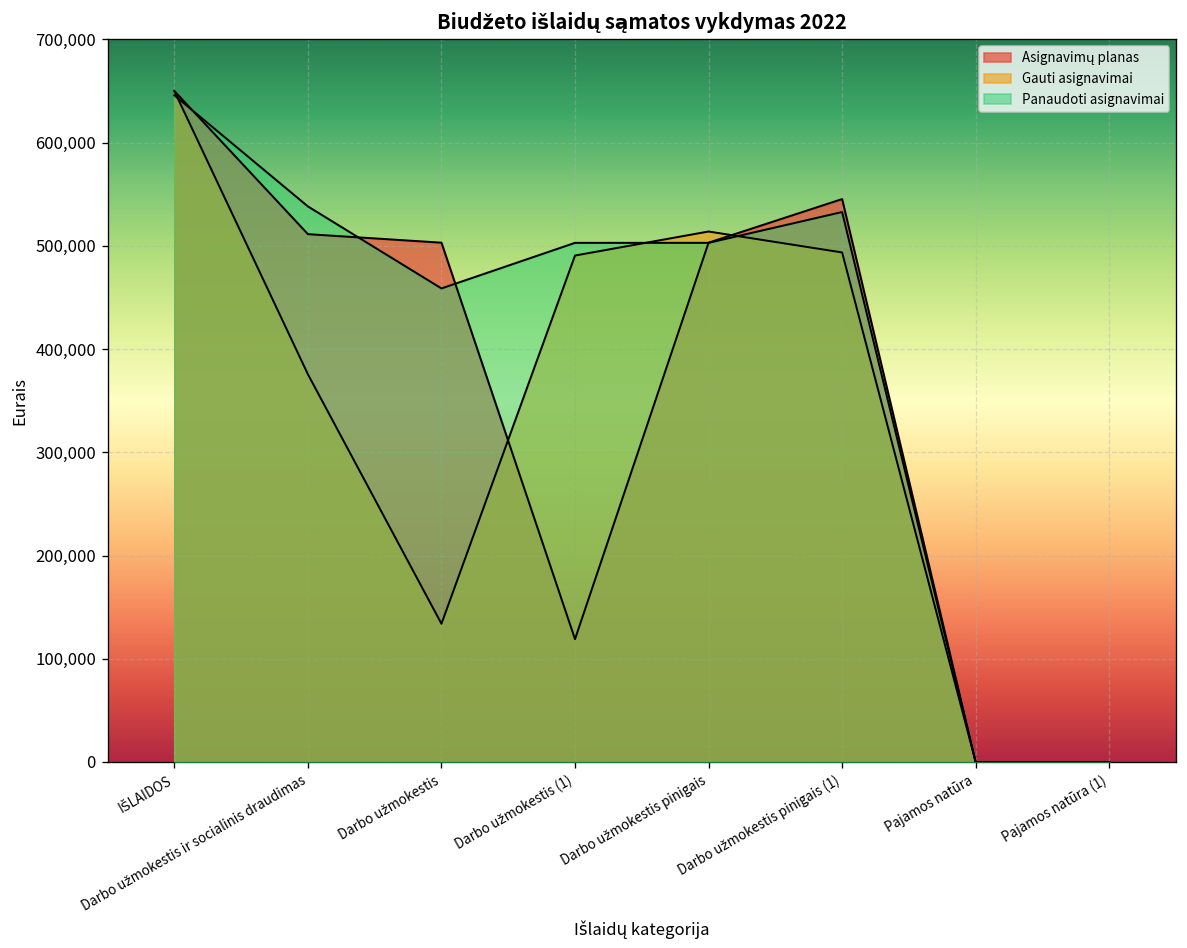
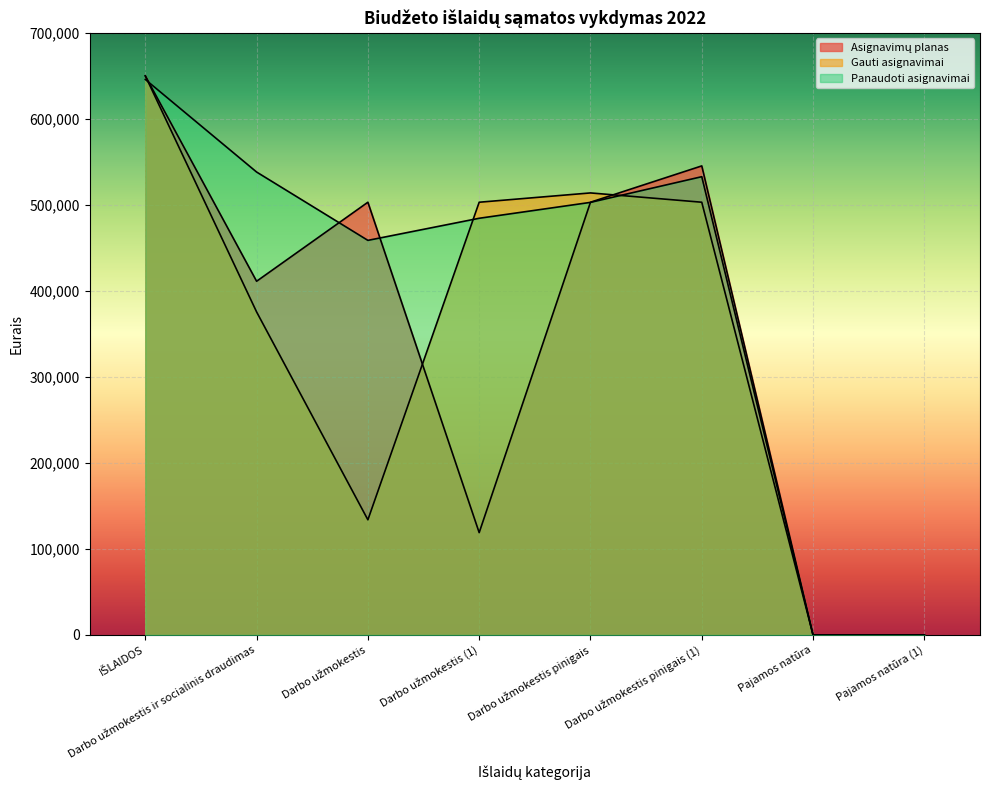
  {
    "Asignavimų planas": {
-     "Darbo užmokestis ir socialinis draudimas": "510,000",
+     "Darbo užmokestis ir socialinis draudimas": "410,000",
      "Darbo užmokestis": "500,000",
      "Darbo užmokestis (1)": "120,000",
      "Darbo užmokestis pinigais (1)": "550,000"
    },
    "Gauti asignavimai": {
      "Darbo užmokestis ir socialinis draudimas": "380,000",
      "Darbo užmokestis": "130,000",
-     "Darbo užmokestis (1)": "490,000",
+     "Darbo užmokestis (1)": "500,000",
      "Darbo užmokestis pinigais": "510,000",
-     "Darbo užmokestis pinigais (1)": "490,000"
+     "Darbo užmokestis pinigais (1)": "500,000"
    },
    "Panaudoti asignavimai": {
      "IŠLAIDOS": "650,000",
      "Darbo užmokestis ir socialinis draudimas": "540,000",
      "Darbo užmokestis": "460,000",
-     "Darbo užmokestis (1)": "500,000",
+     "Darbo užmokestis (1)": "480,000",
      "Darbo užmokestis pinigais (1)": "530,000"
    }
  }
